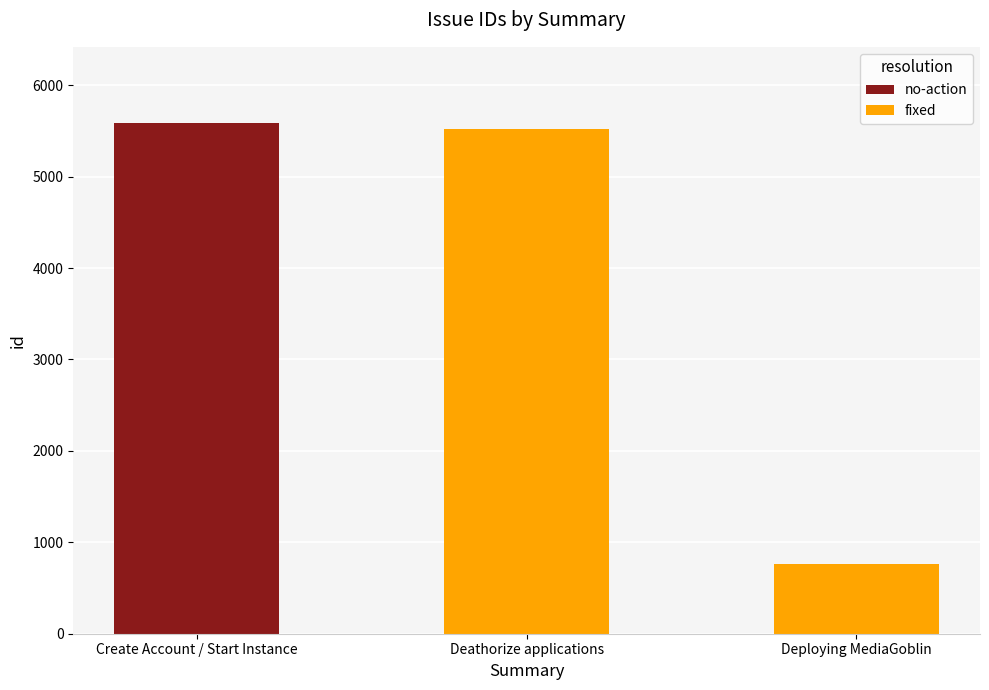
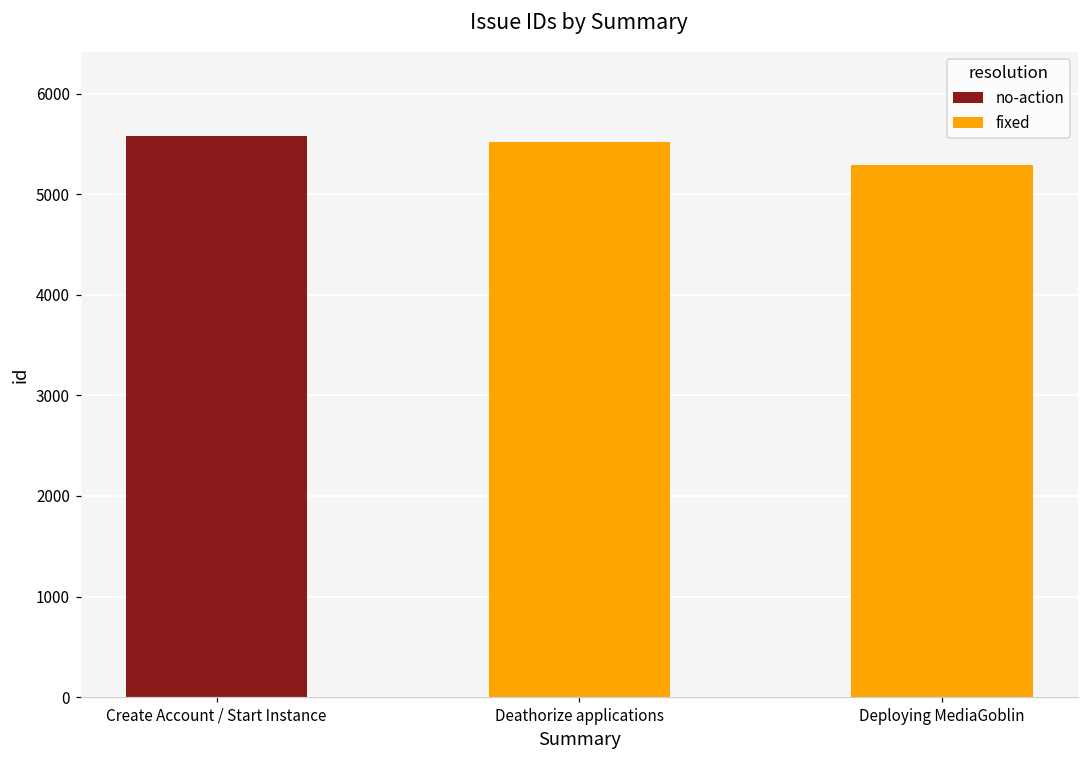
  {
    "Create Account / Start Instance": 5600,
    "Deathorize applications": 5500,
-   "Deploying MediaGoblin": 800
+   "Deploying MediaGoblin": 5300
  }
